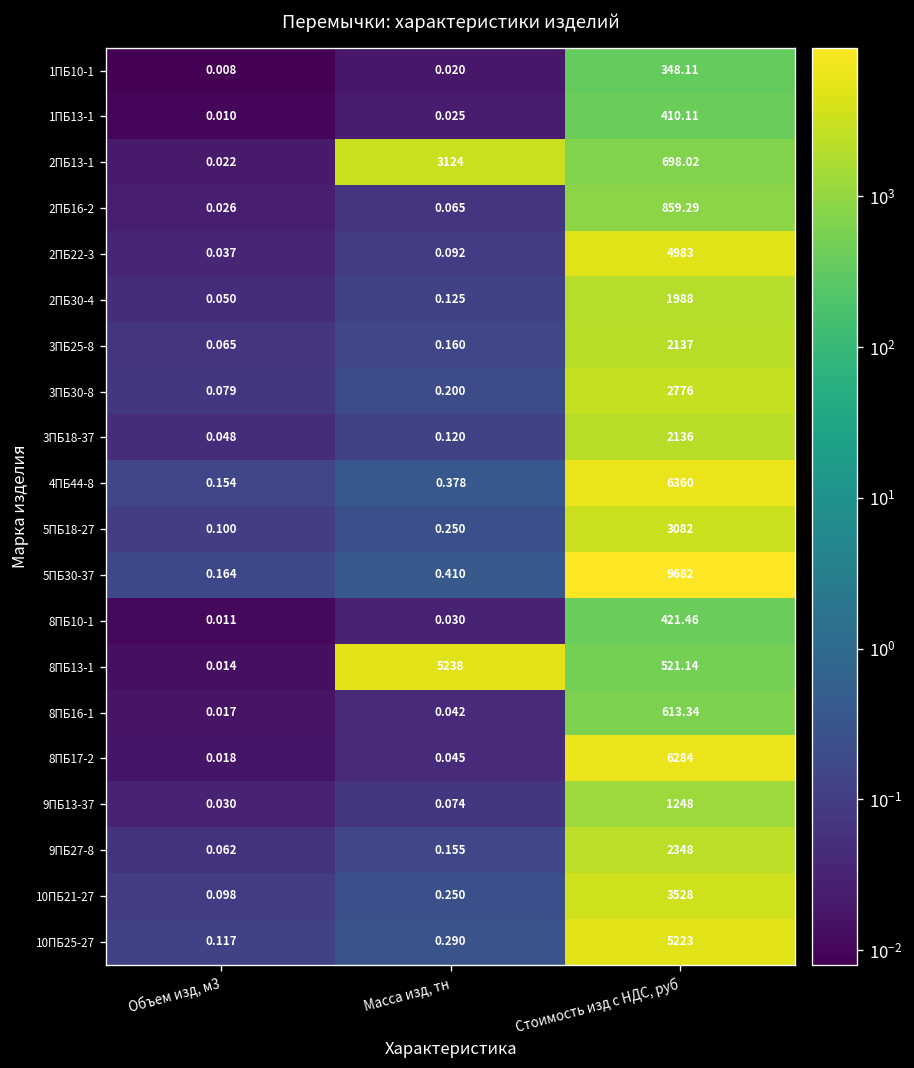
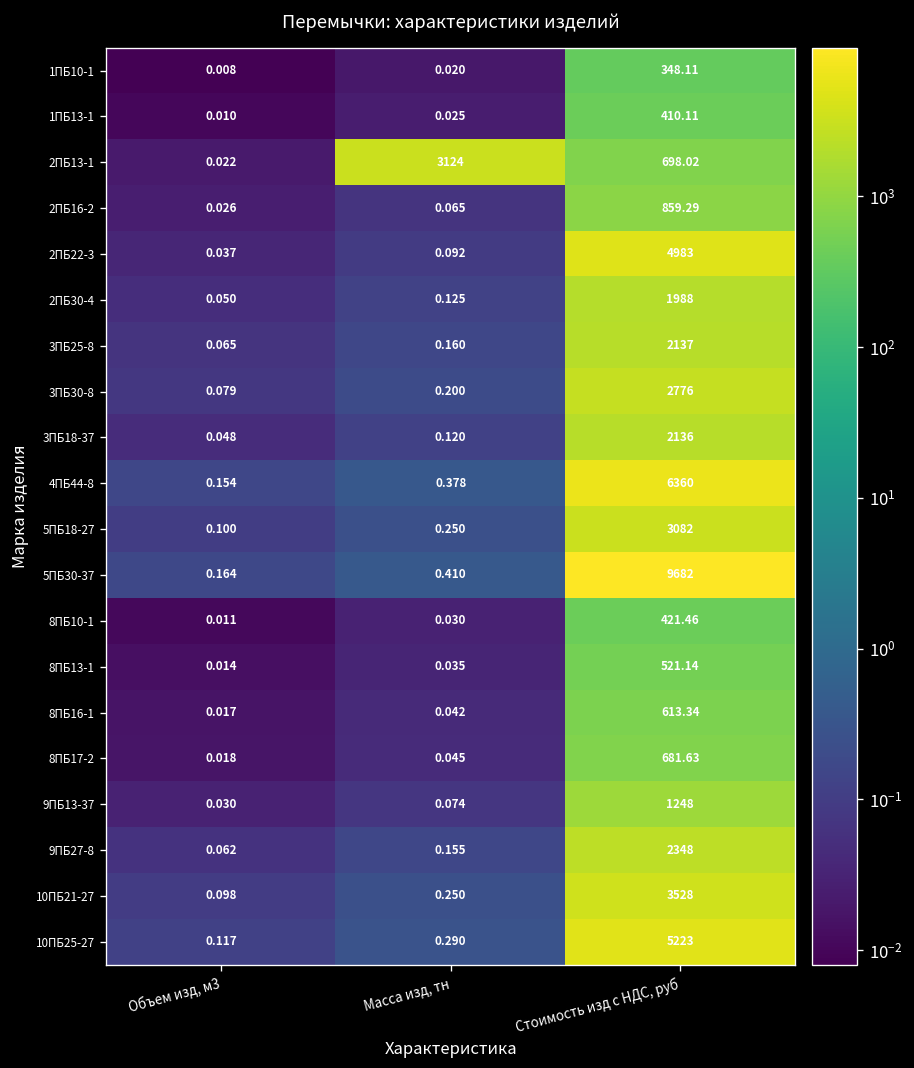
  {
    "1ПБ10-1": {
      "Объем изд, м3": 0.008,
      "Масса изд, тн": 0.020,
      "Стоимость изд c НДС, руб": 348.11
    },
    "1ПБ13-1": {
      "Объем изд, м3": 0.010,
      "Масса изд, тн": 0.025,
      "Стоимость изд c НДС, руб": 410.11
    },
    "2ПБ13-1": {
      "Объем изд, м3": 0.022,
      "Масса изд, тн": 3124,
      "Стоимость изд c НДС, руб": 698.02
    },
    "2ПБ16-2": {
      "Объем изд, м3": 0.026,
      "Масса изд, тн": 0.065,
      "Стоимость изд c НДС, руб": 859.29
    },
    "2ПБ22-3": {
      "Объем изд, м3": 0.037,
      "Масса изд, тн": 0.092,
      "Стоимость изд c НДС, руб": 4983
    },
    "2ПБ30-4": {
      "Объем изд, м3": 0.050,
      "Масса изд, тн": 0.125,
      "Стоимость изд c НДС, руб": 1988
    },
    "3ПБ25-8": {
      "Объем изд, м3": 0.065,
      "Масса изд, тн": 0.160,
      "Стоимость изд c НДС, руб": 2137
    },
    "3ПБ30-8": {
      "Объем изд, м3": 0.079,
      "Масса изд, тн": 0.200,
      "Стоимость изд c НДС, руб": 2776
    },
    "3ПБ18-37": {
      "Объем изд, м3": 0.048,
      "Масса изд, тн": 0.120,
      "Стоимость изд c НДС, руб": 2136
    },
    "4ПБ44-8": {
      "Объем изд, м3": 0.154,
      "Масса изд, тн": 0.378,
      "Стоимость изд c НДС, руб": 6360
    },
    "5ПБ18-27": {
      "Объем изд, м3": 0.100,
      "Масса изд, тн": 0.250,
      "Стоимость изд c НДС, руб": 3082
    },
    "5ПБ30-37": {
      "Объем изд, м3": 0.164,
      "Масса изд, тн": 0.410,
      "Стоимость изд c НДС, руб": 9682
    },
    "8ПБ10-1": {
      "Объем изд, м3": 0.011,
      "Масса изд, тн": 0.030,
      "Стоимость изд c НДС, руб": 421.46
    },
    "8ПБ13-1": {
      "Объем изд, м3": 0.014,
-     "Масса изд, тн": 5238,
+     "Масса изд, тн": 0.035,
      "Стоимость изд c НДС, руб": 521.14
    },
    "8ПБ16-1": {
      "Объем изд, м3": 0.017,
      "Масса изд, тн": 0.042,
      "Стоимость изд c НДС, руб": 613.34
    },
    "8ПБ17-2": {
      "Объем изд, м3": 0.018,
      "Масса изд, тн": 0.045,
-     "Стоимость изд c НДС, руб": 6284
+     "Стоимость изд c НДС, руб": 681.63
    },
    "9ПБ13-37": {
      "Объем изд, м3": 0.030,
      "Масса изд, тн": 0.074,
      "Стоимость изд c НДС, руб": 1248
    },
    "9ПБ27-8": {
      "Объем изд, м3": 0.062,
      "Масса изд, тн": 0.155,
      "Стоимость изд c НДС, руб": 2348
    },
    "10ПБ21-27": {
      "Объем изд, м3": 0.098,
      "Масса изд, тн": 0.250,
      "Стоимость изд c НДС, руб": 3528
    },
    "10ПБ25-27": {
      "Объем изд, м3": 0.117,
      "Масса изд, тн": 0.290,
      "Стоимость изд c НДС, руб": 5223
    }
  }
